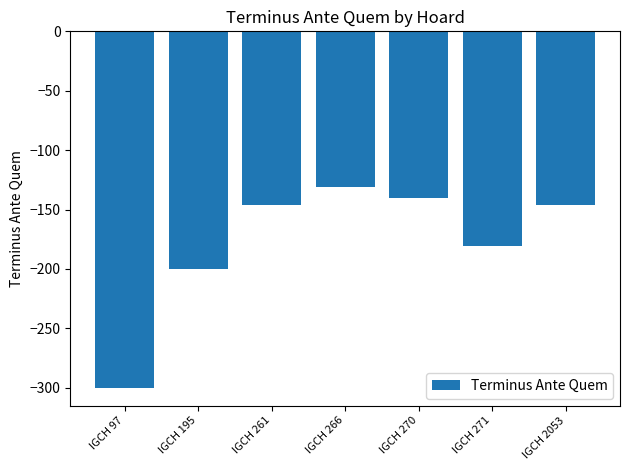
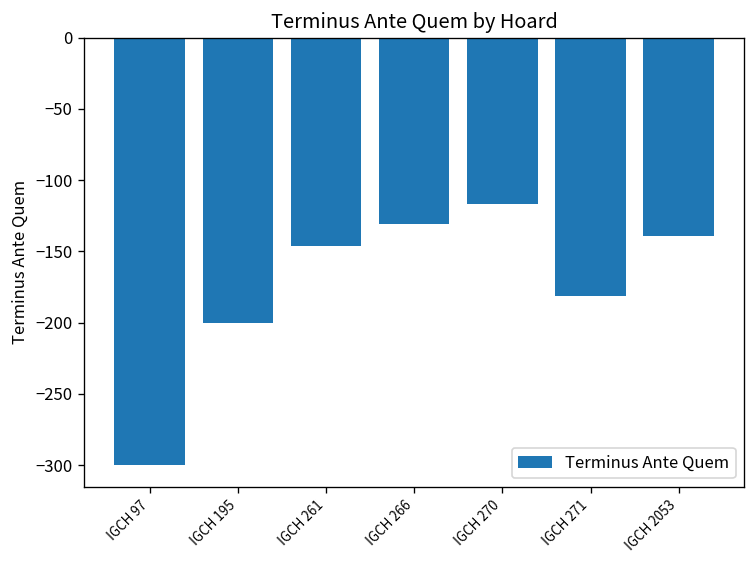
  {
    "IGCH 97": -300,
    "IGCH 195": -200,
    "IGCH 261": -146,
    "IGCH 266": -131,
-   "IGCH 270": -140,
+   "IGCH 270": -117,
    "IGCH 271": -181,
-   "IGCH 2053": -146
+   "IGCH 2053": -139
  }
